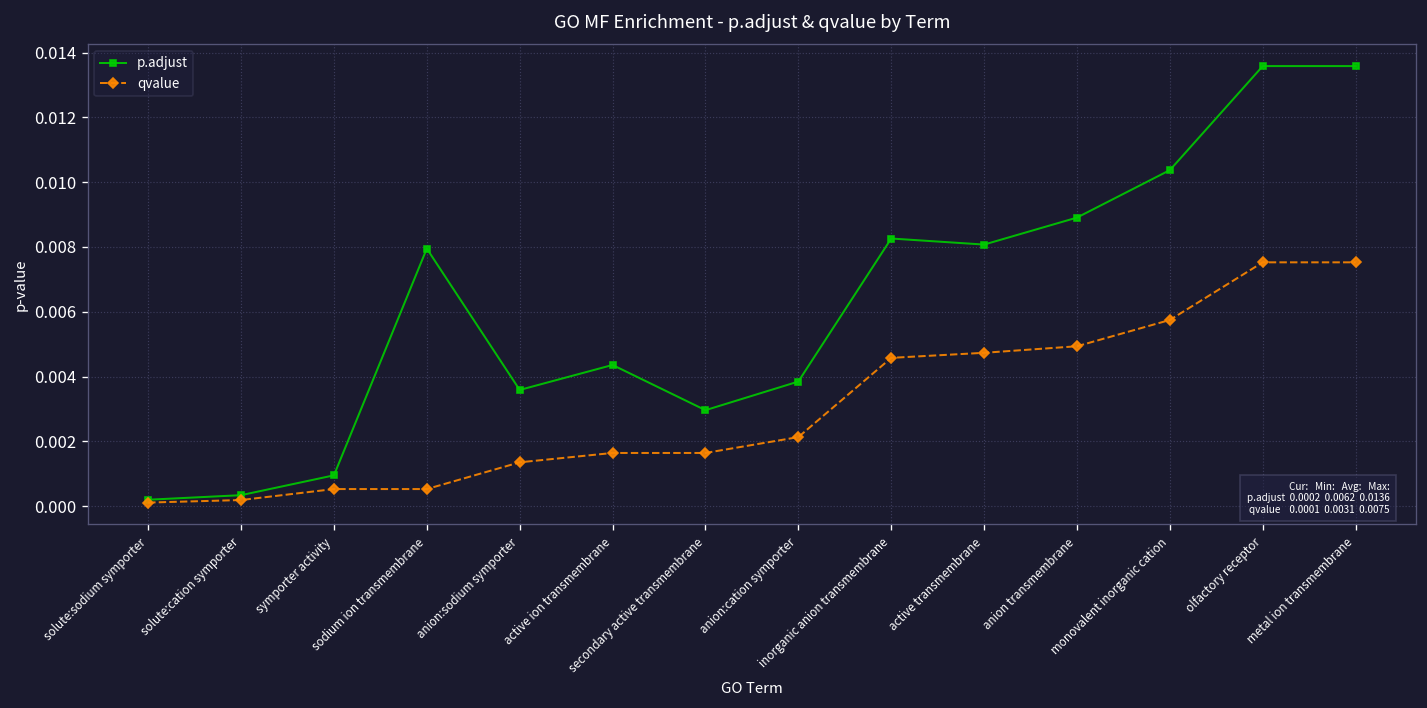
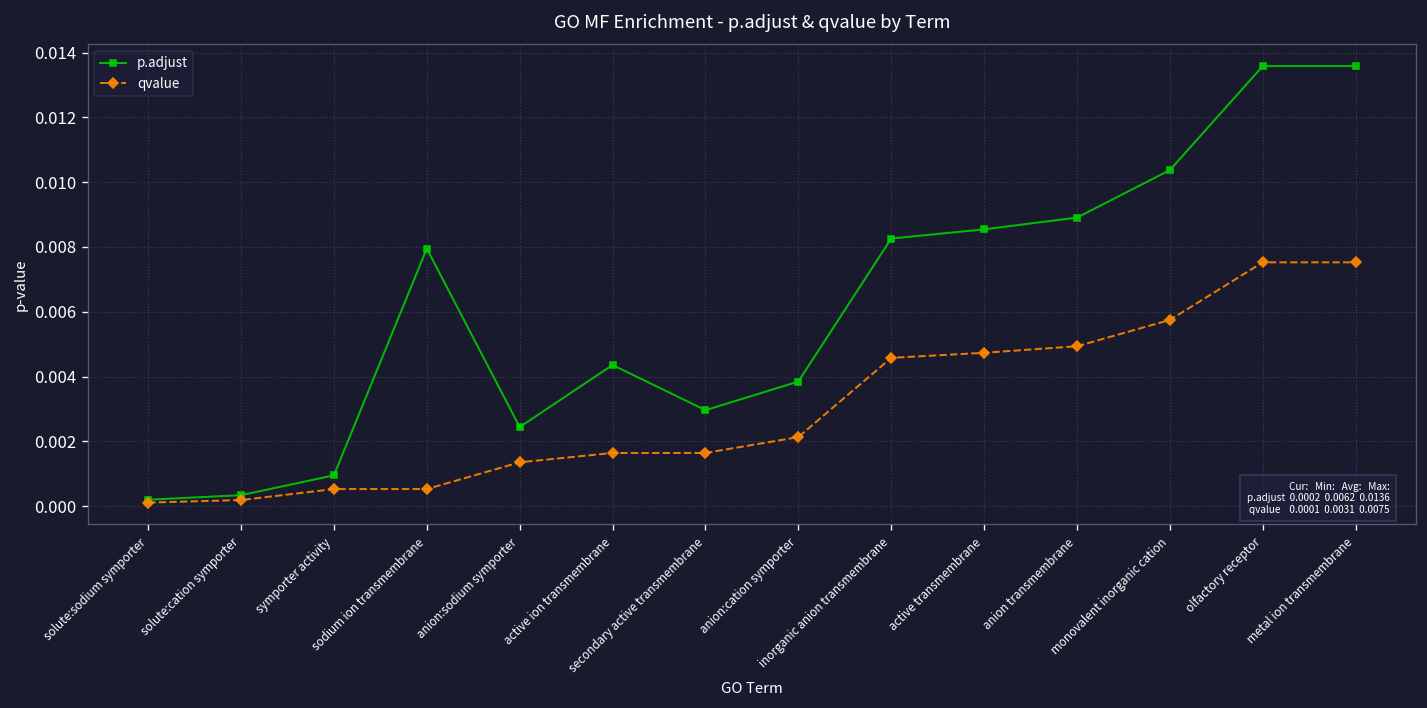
  {
    "p.adjust": {
      "solute:cation symporter": 0.0003,
      "symporter activity": 0.0009,
      "sodium ion transmembrane": 0.0079,
-     "anion:sodium symporter": 0.0036,
+     "anion:sodium symporter": 0.0024,
      "active ion transmembrane": 0.0044,
      "secondary active transmembrane": 0.0030,
      "anion:cation symporter": 0.0038,
      "inorganic anion transmembrane": 0.0083,
-     "active transmembrane": 0.0081,
+     "active transmembrane": 0.0085,
      "anion transmembrane": 0.0089,
      "monovalent inorganic cation": 0.0104,
      "olfactory receptor": 0.0136,
      "metal ion transmembrane": 0.0136
    },
    "qvalue": {
      "solute:cation symporter": 0.0002,
      "symporter activity": 0.0005,
      "sodium ion transmembrane": 0.0005,
      "anion:sodium symporter": 0.0014,
      "active ion transmembrane": 0.0016,
      "secondary active transmembrane": 0.0016,
      "anion:cation symporter": 0.0021,
      "inorganic anion transmembrane": 0.0046,
      "active transmembrane": 0.0047,
      "anion transmembrane": 0.0049,
      "monovalent inorganic cation": 0.0057,
      "olfactory receptor": 0.0075,
      "metal ion transmembrane": 0.0075
    }
  }
